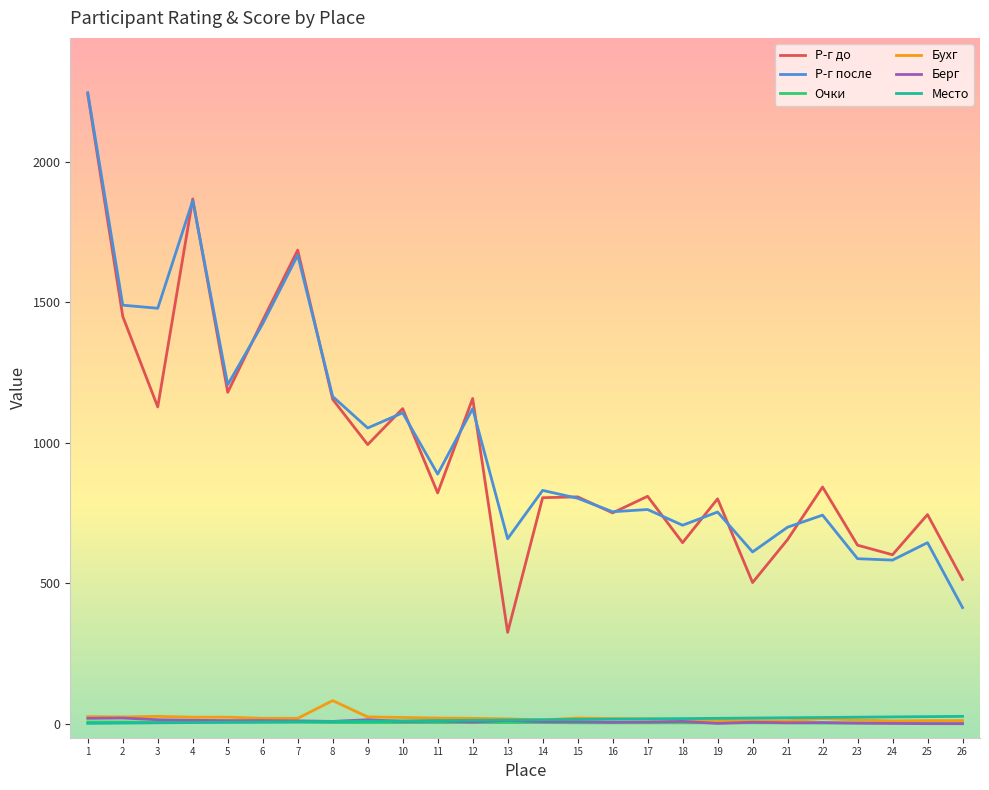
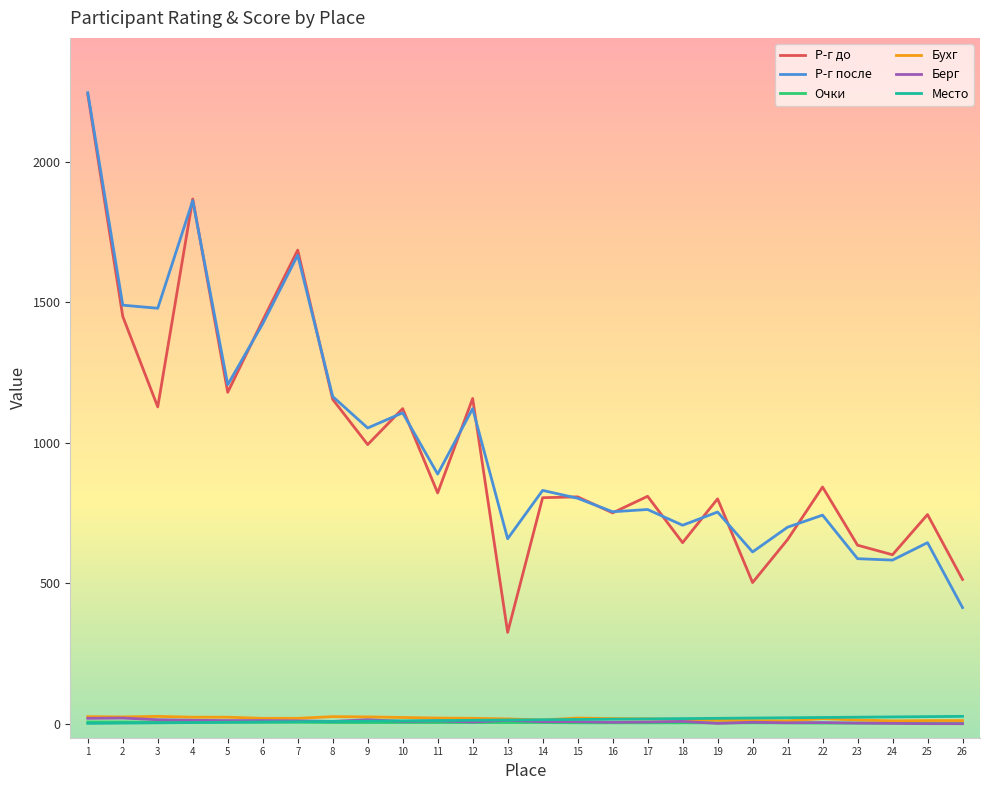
  {
    "Р-г до": {
      "2": 1450,
      "3": 1130,
      "5": 1180,
      "6": 1440,
      "7": 1690,
      "8": 1150,
      "9": 990,
      "10": 1120,
      "11": 820,
      "12": 1160,
      "13": 330,
      "14": 800,
      "17": 810,
      "18": 640,
      "19": 800,
      "20": 500,
      "21": 660,
      "22": 840,
      "23": 640,
      "24": 600,
      "25": 740,
      "26": 510
    },
    "Р-г после": {
      "2": 1490,
      "3": 1480,
      "5": 1210,
      "6": 1420,
      "7": 1670,
      "8": 1160,
      "9": 1050,
      "10": 1110,
      "11": 890,
      "12": 1120,
      "13": 660,
      "14": 830,
      "17": 760,
      "18": 710,
      "19": 750,
      "20": 610,
      "21": 700,
      "22": 740,
      "23": 590,
      "24": 580,
      "25": 640,
      "26": 410
    },
    "Бухг": {
      "3": 30,
      "4": 20,
      "5": 20,
      "7": 20,
-     "8": 80,
+     "8": 30,
      "9": 20,
      "10": 20,
      "11": 20,
      "23": 10,
      "25": 10,
      "26": 10
    },
    "Берг": {
      "3": 10
    }
  }
